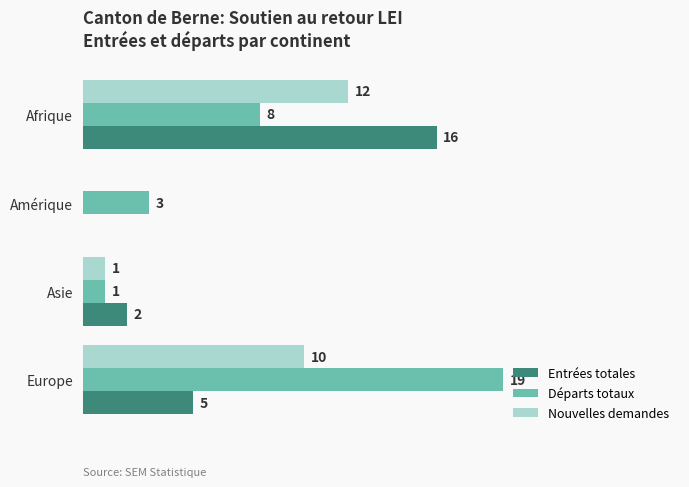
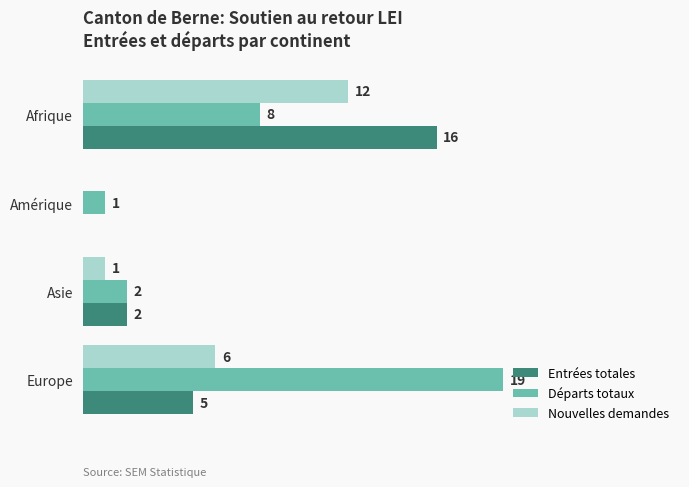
  {
    "Entrées totales": {
      "Afrique": 16,
      "Asie": 2,
      "Europe": 5
    },
    "Départs totaux": {
      "Afrique": 8,
-     "Amérique": 3,
-     "Asie": 1,
+     "Amérique": 1,
+     "Asie": 2,
      "Europe": 19
    },
    "Nouvelles demandes": {
      "Afrique": 12,
      "Asie": 1,
-     "Europe": 10
+     "Europe": 6
    }
  }
